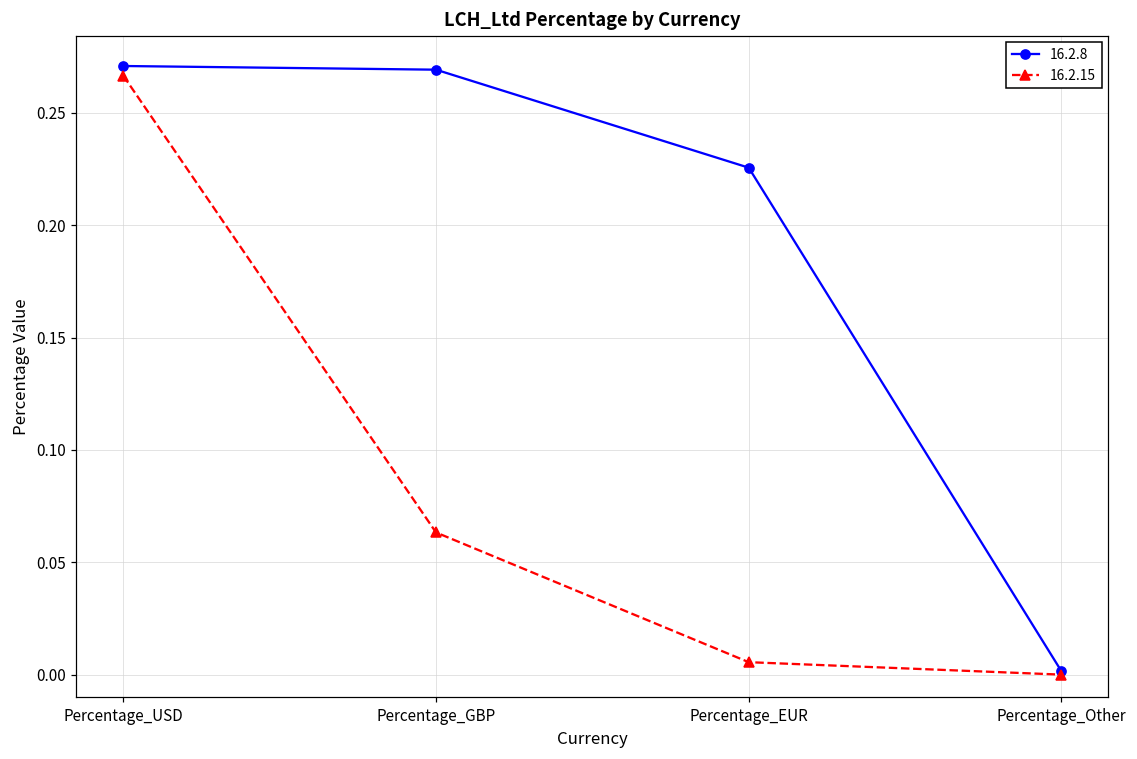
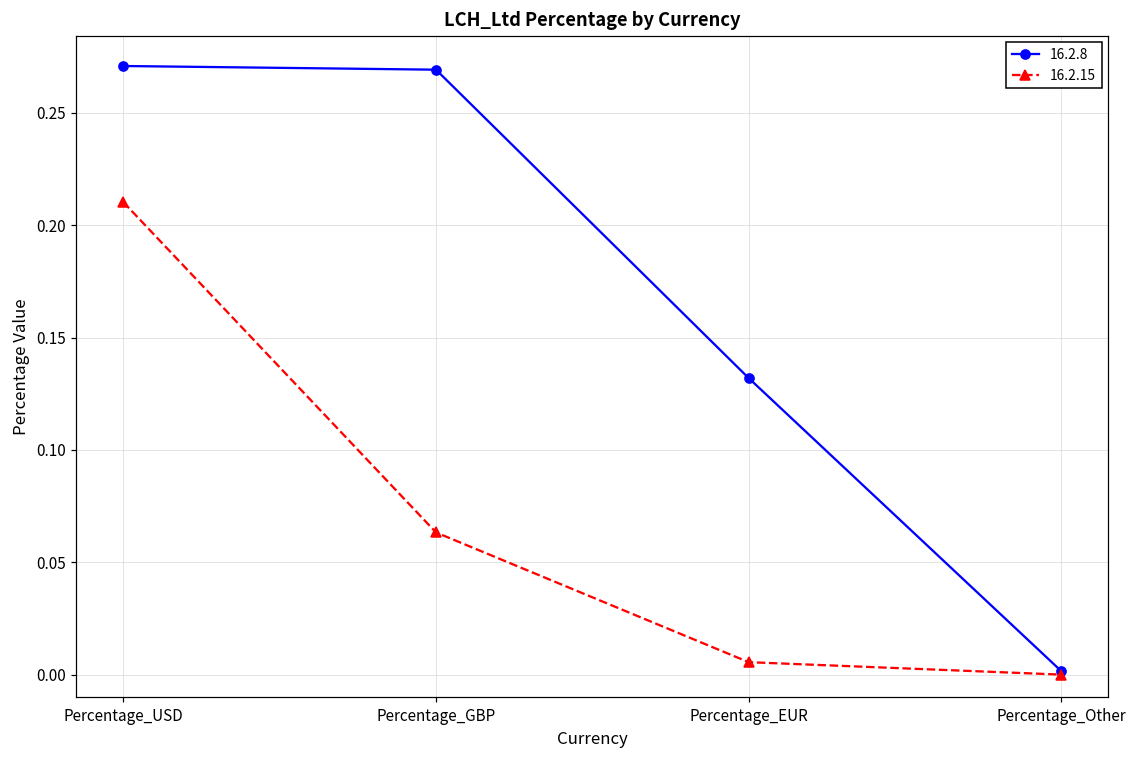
  {
    "16.2.8": {
      "Percentage_USD": 0.271,
      "Percentage_GBP": 0.269,
-     "Percentage_EUR": 0.226,
+     "Percentage_EUR": 0.132,
      "Percentage_Other": 0.001
    },
    "16.2.15": {
-     "Percentage_USD": 0.267,
+     "Percentage_USD": 0.210,
      "Percentage_GBP": 0.063,
      "Percentage_EUR": 0.006,
      "Percentage_Other": 0.000
    }
  }
